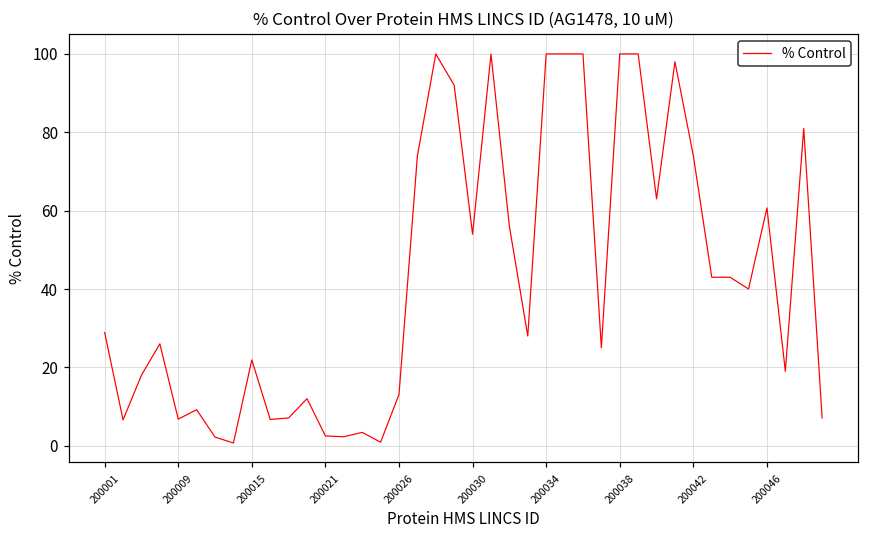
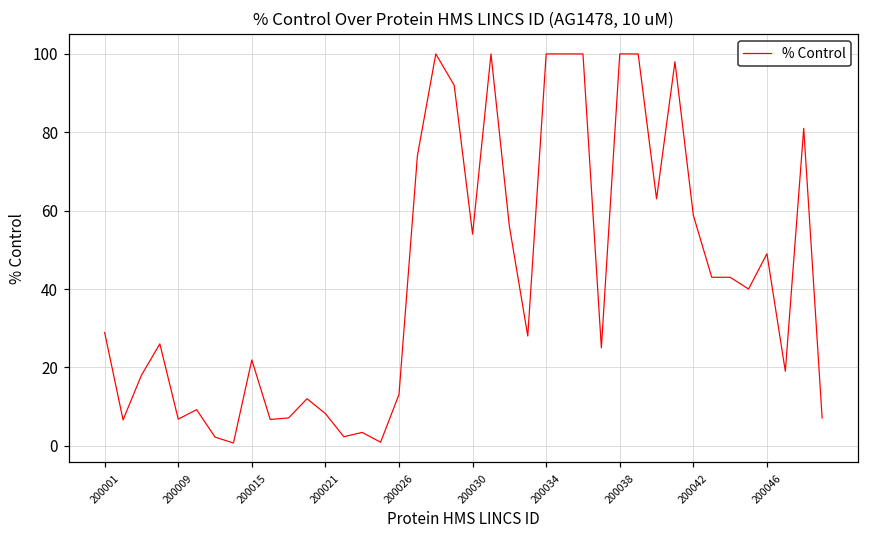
  {
    "200001": 29,
    "200009": 7,
    "200015": 22,
-   "200021": 3,
+   "200021": 8,
    "200026": 13,
    "200030": 54,
    "200034": 100,
    "200038": 100,
-   "200042": 74,
-   "200046": 61
+   "200042": 59,
+   "200046": 49
  }
